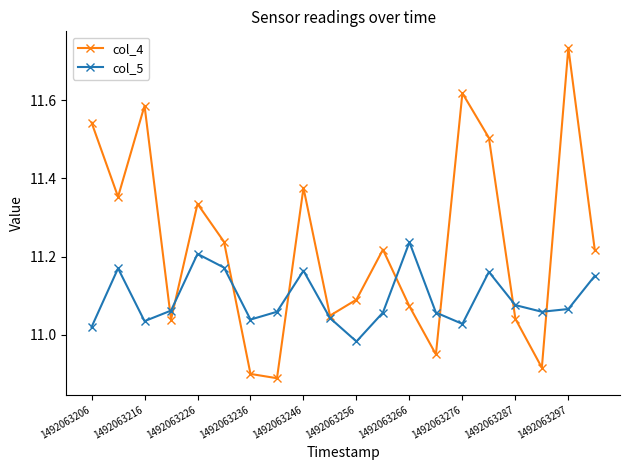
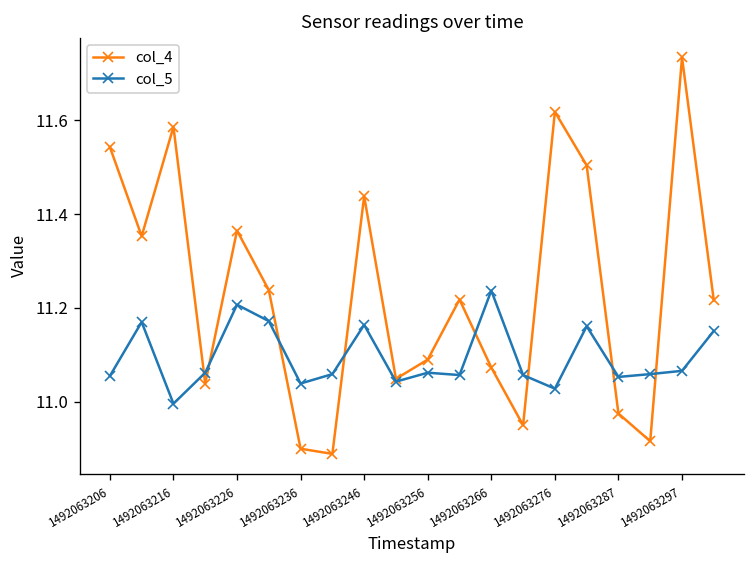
  {
    "col_4": {
      "1492063206": 11.54,
      "1492063216": 11.59,
-     "1492063226": 11.34,
+     "1492063226": 11.37,
      "1492063236": 10.90,
-     "1492063246": 11.38,
+     "1492063246": 11.44,
      "1492063256": 11.09,
      "1492063266": 11.07,
      "1492063276": 11.62,
-     "1492063287": 11.04,
+     "1492063287": 10.98,
      "1492063297": 11.73
    },
    "col_5": {
-     "1492063206": 11.02,
-     "1492063216": 11.04,
+     "1492063206": 11.06,
+     "1492063216": 11.00,
      "1492063226": 11.21,
      "1492063236": 11.04,
      "1492063246": 11.16,
-     "1492063256": 10.98,
+     "1492063256": 11.06,
      "1492063266": 11.24,
      "1492063276": 11.03,
-     "1492063287": 11.08,
+     "1492063287": 11.05,
      "1492063297": 11.07
    }
  }
